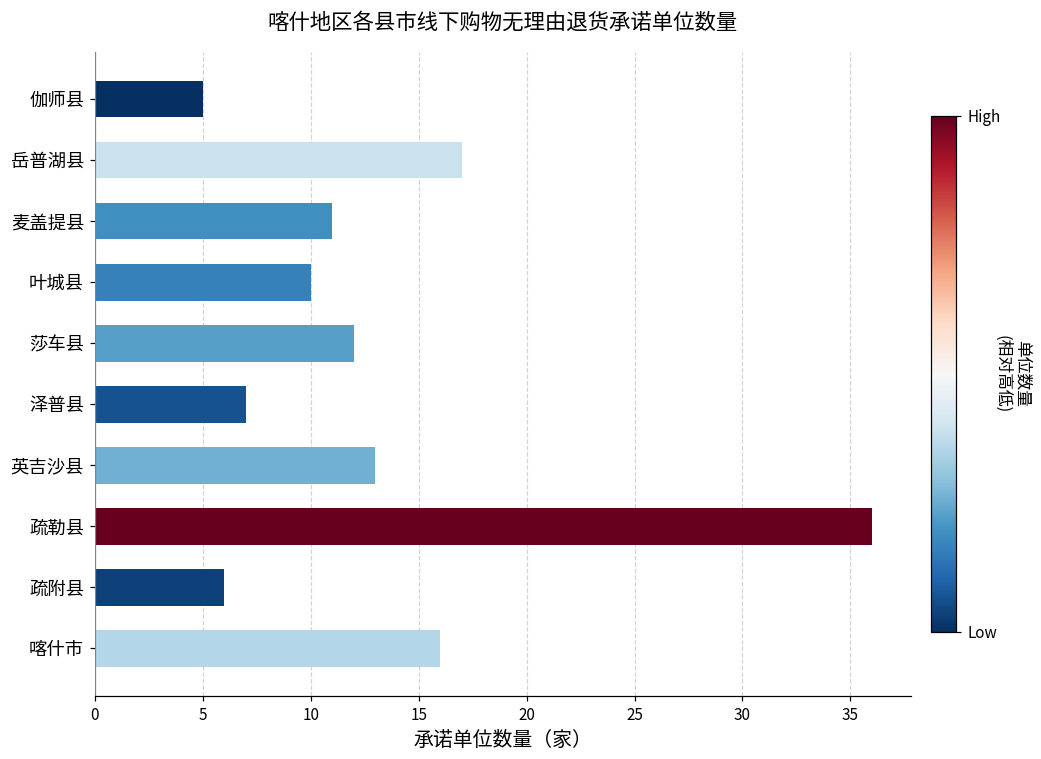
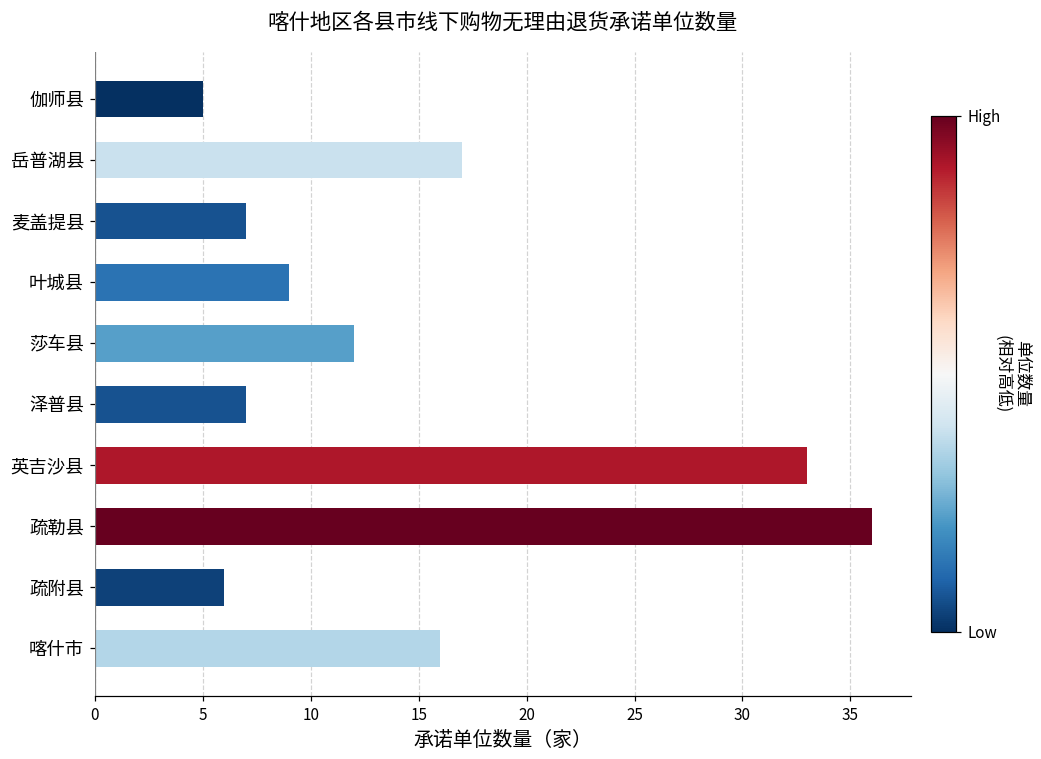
  {
    "伽师县": 5,
    "岳普湖县": 17,
-   "麦盖提县": 11,
-   "叶城县": 10,
+   "麦盖提县": 7,
+   "叶城县": 9,
    "莎车县": 12,
    "泽普县": 7,
-   "英吉沙县": 13,
+   "英吉沙县": 33,
    "疏勒县": 36,
    "疏附县": 6,
    "喀什市": 16
  }
